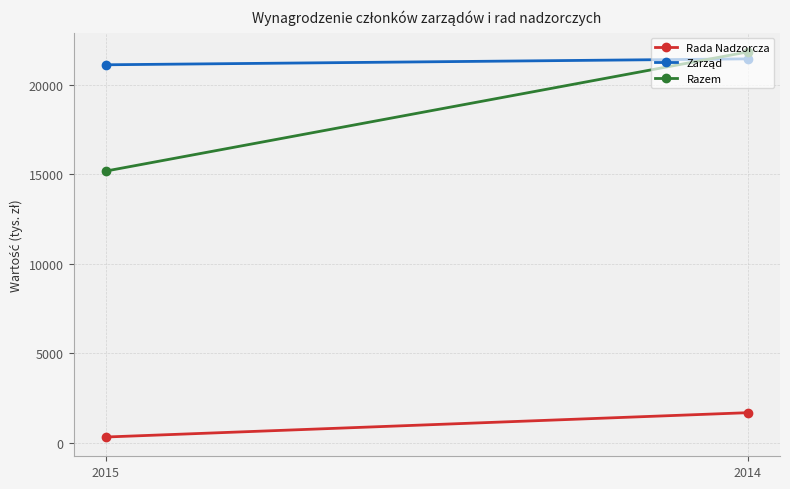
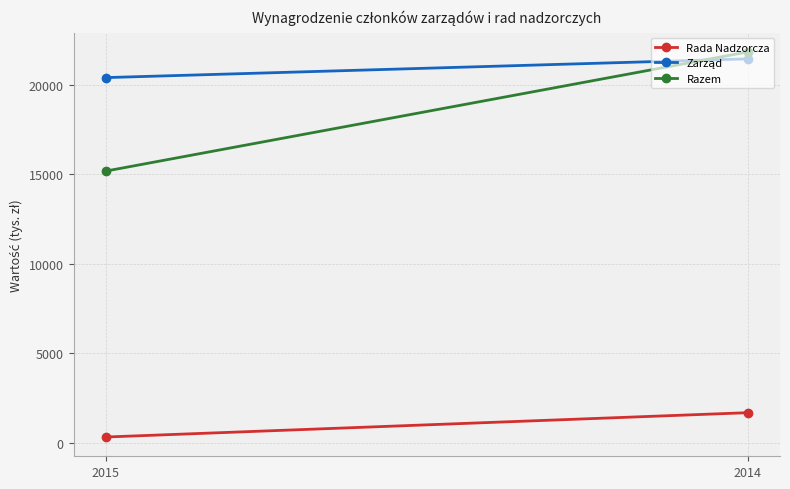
  {
    "Rada Nadzorcza": {
      "2015": 300,
      "2014": 1700
    },
    "Zarząd": {
-     "2015": 21100
+     "2015": 20400
    },
    "Razem": {
      "2015": 15200
    }
  }
